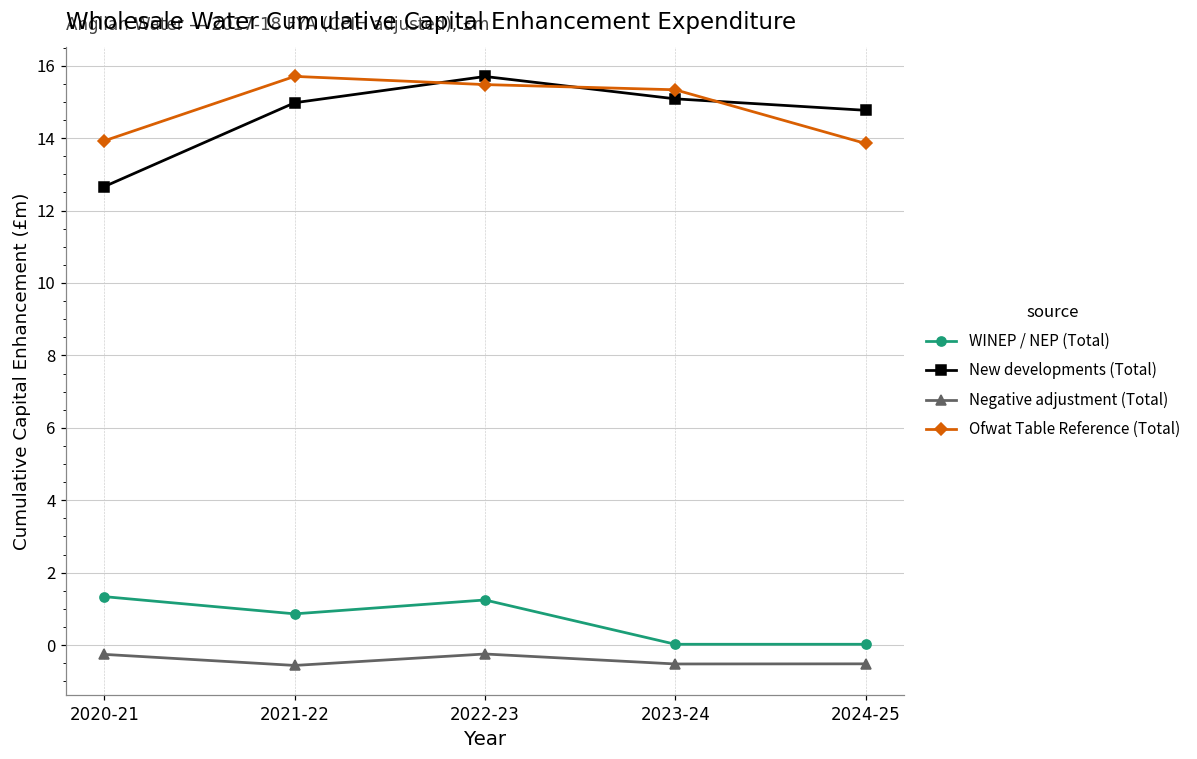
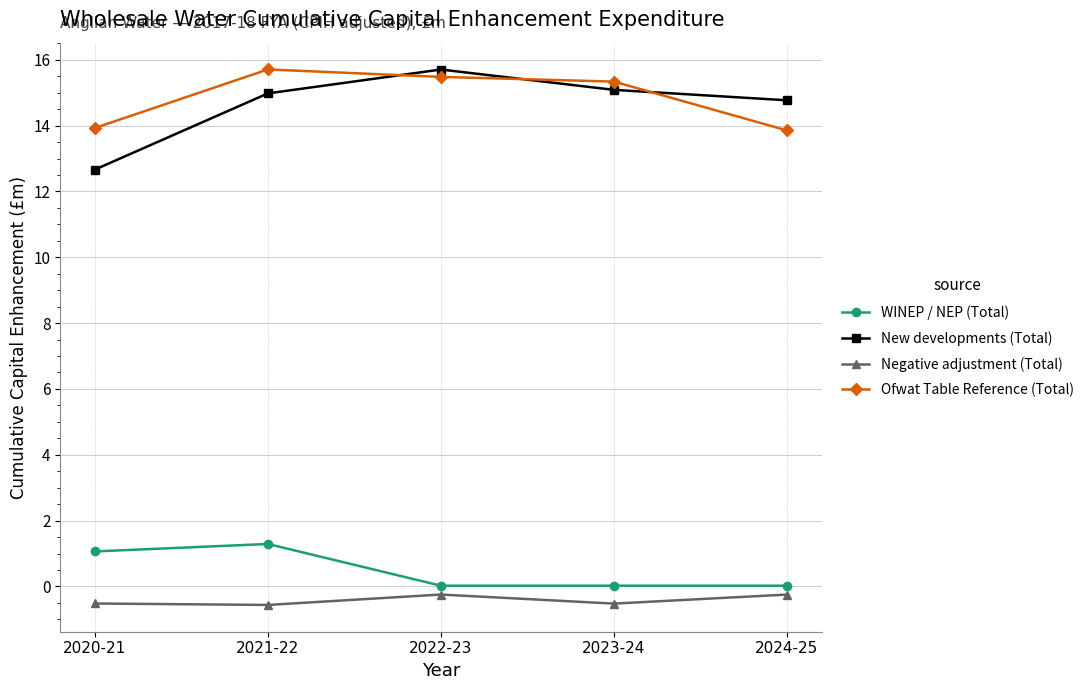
  {
    "WINEP / NEP (Total)": {
-     "2020-21": 1.3,
-     "2021-22": 0.9,
-     "2022-23": 1.2,
+     "2020-21": 1.1,
+     "2021-22": 1.3,
+     "2022-23": 0.0,
      "2023-24": 0.0,
      "2024-25": 0.0
    },
    "New developments (Total)": {
      "2020-21": 12.7,
      "2021-22": 15.0,
      "2022-23": 15.7,
      "2023-24": 15.1,
      "2024-25": 14.8
    },
    "Negative adjustment (Total)": {
-     "2020-21": -0.3,
+     "2020-21": -0.5,
      "2021-22": -0.6,
      "2022-23": -0.2,
      "2023-24": -0.5,
-     "2024-25": -0.5
+     "2024-25": -0.2
    },
    "Ofwat Table Reference (Total)": {
      "2020-21": 13.9,
      "2021-22": 15.7,
      "2022-23": 15.5,
      "2023-24": 15.3,
      "2024-25": 13.9
    }
  }
